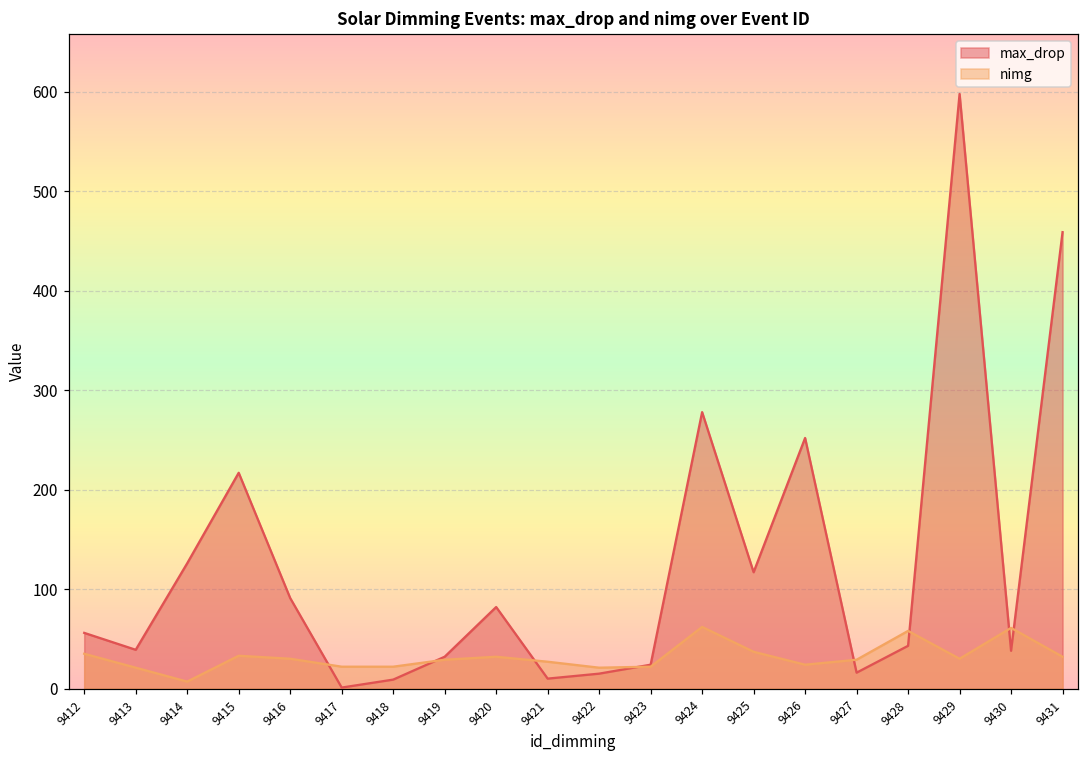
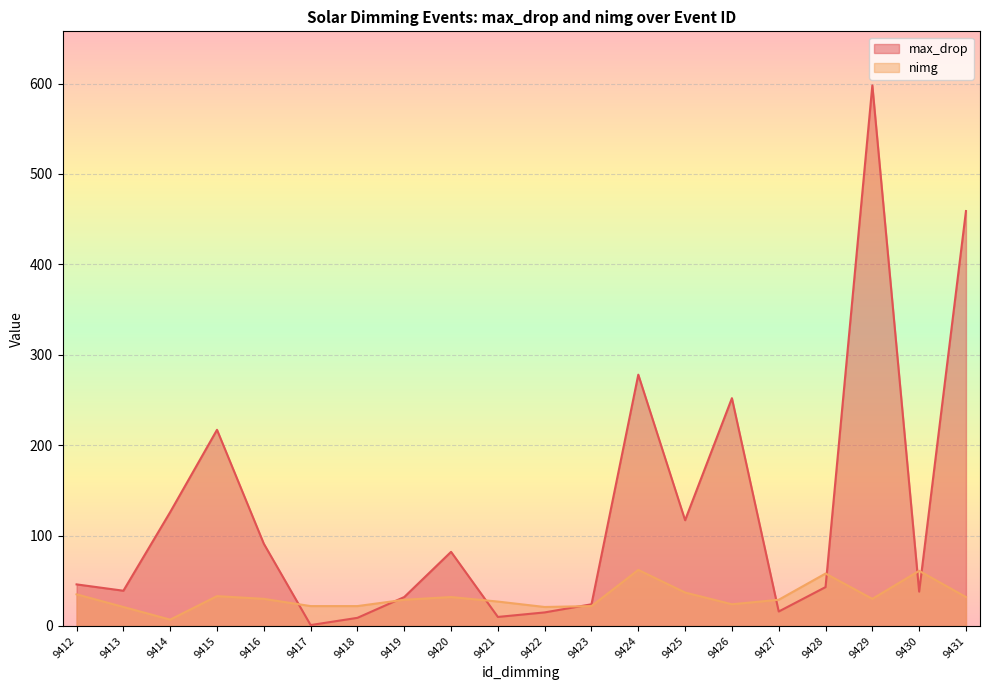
  {
    "max_drop": {
-     "9412": 60,
+     "9412": 50,
      "9413": 40,
      "9414": 130,
      "9415": 220,
      "9416": 90,
      "9417": 0,
      "9418": 10,
      "9419": 30,
      "9420": 80,
      "9421": 10,
      "9422": 20,
      "9424": 280,
      "9425": 120,
      "9426": 250,
      "9427": 20,
      "9428": 40,
      "9429": 600,
      "9430": 40,
      "9431": 460
    },
    "nimg": {
      "9412": 40,
      "9413": 20,
      "9414": 10,
      "9415": 30,
      "9416": 30,
      "9417": 20,
      "9418": 20,
      "9419": 30,
      "9420": 30,
      "9421": 30,
      "9422": 20,
      "9424": 60,
      "9425": 40,
      "9426": 20,
      "9427": 30,
      "9428": 60,
      "9429": 30,
      "9430": 60,
      "9431": 30
    }
  }
